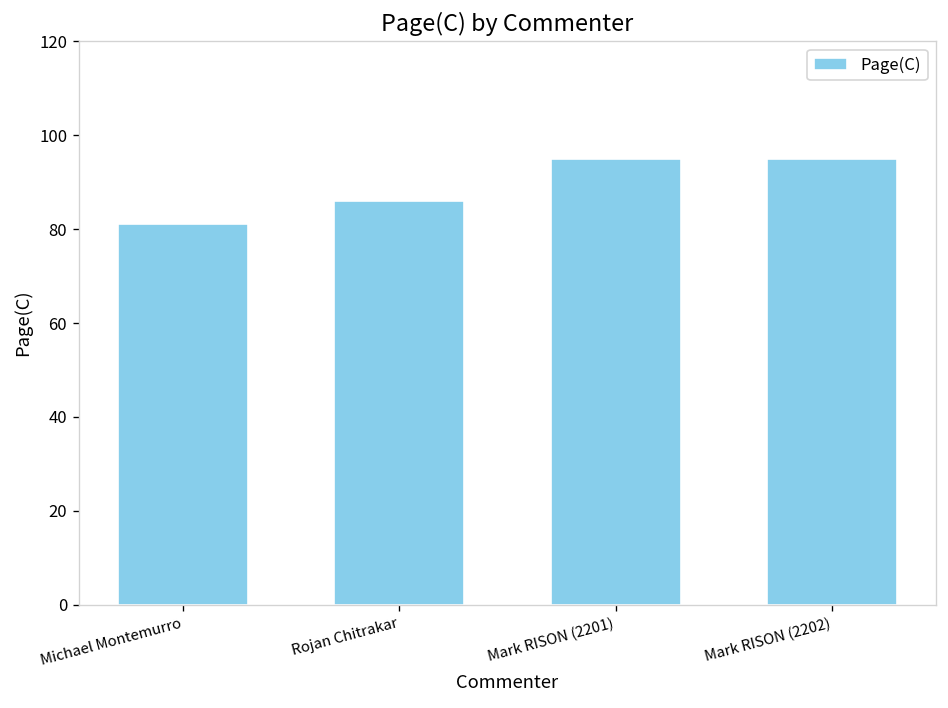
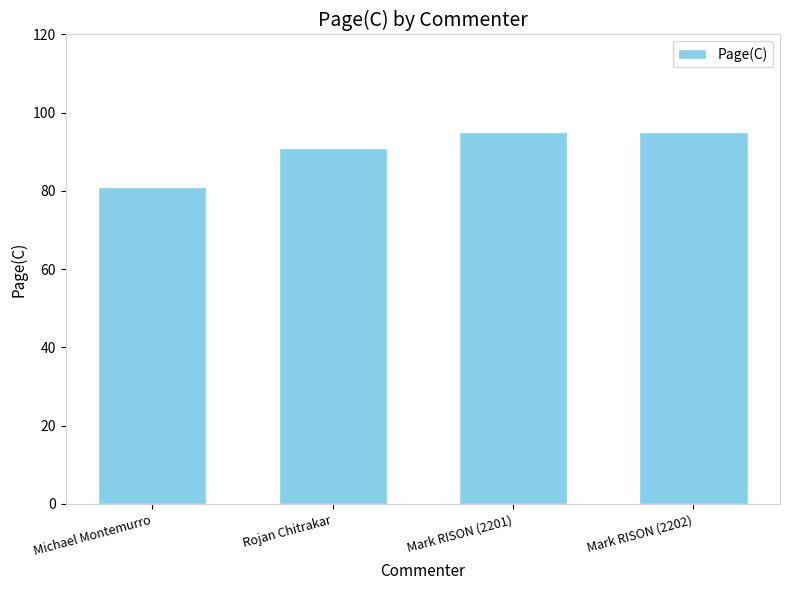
  {
    "Michael Montemurro": 81,
-   "Rojan Chitrakar": 86,
+   "Rojan Chitrakar": 91,
    "Mark RISON (2201)": 95,
    "Mark RISON (2202)": 95
  }
